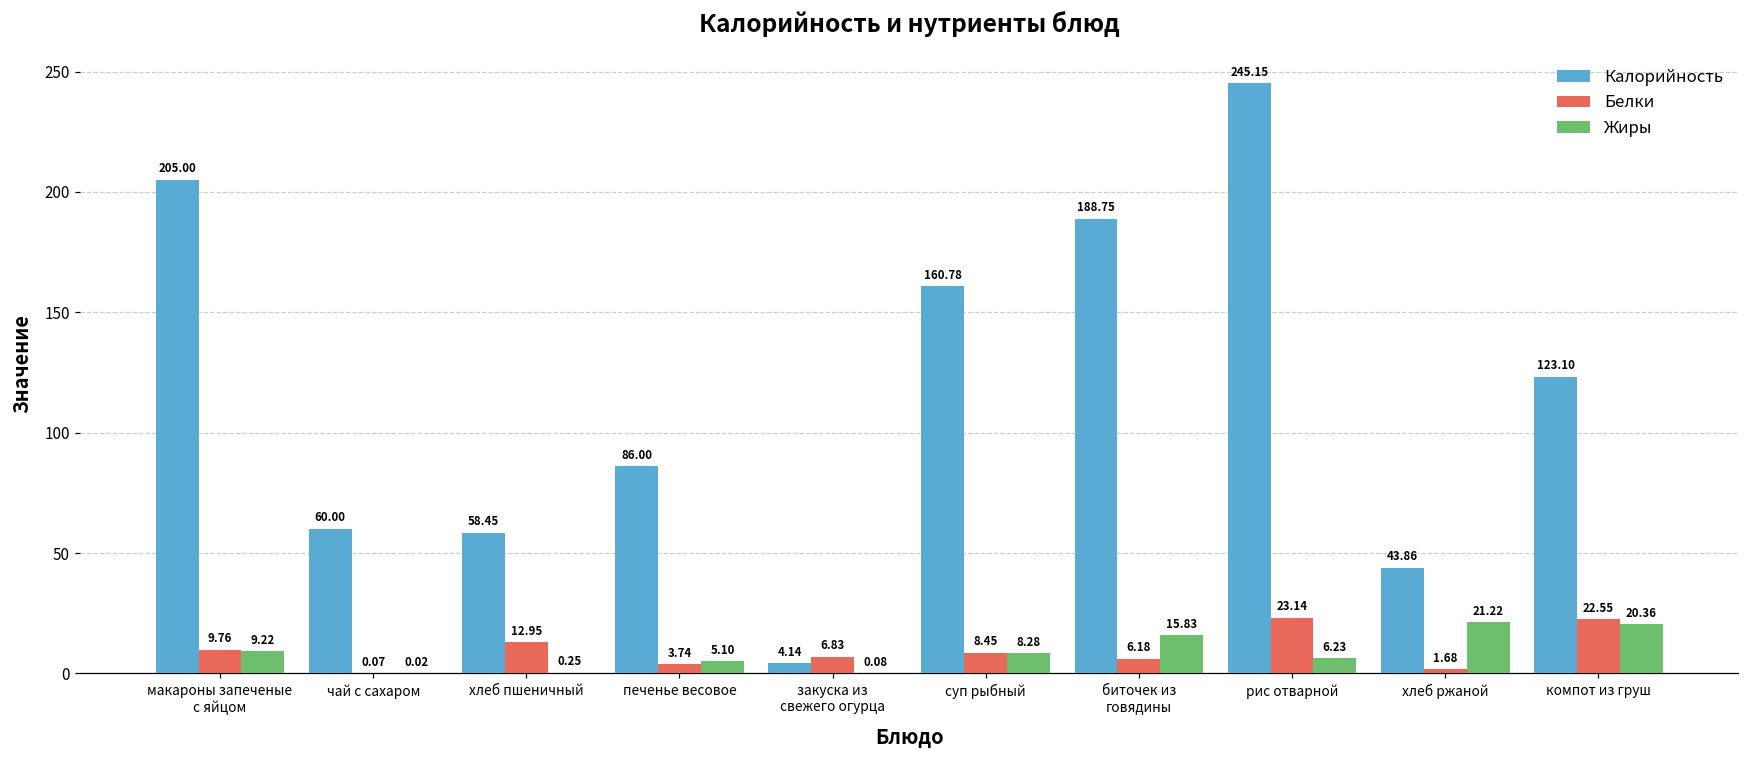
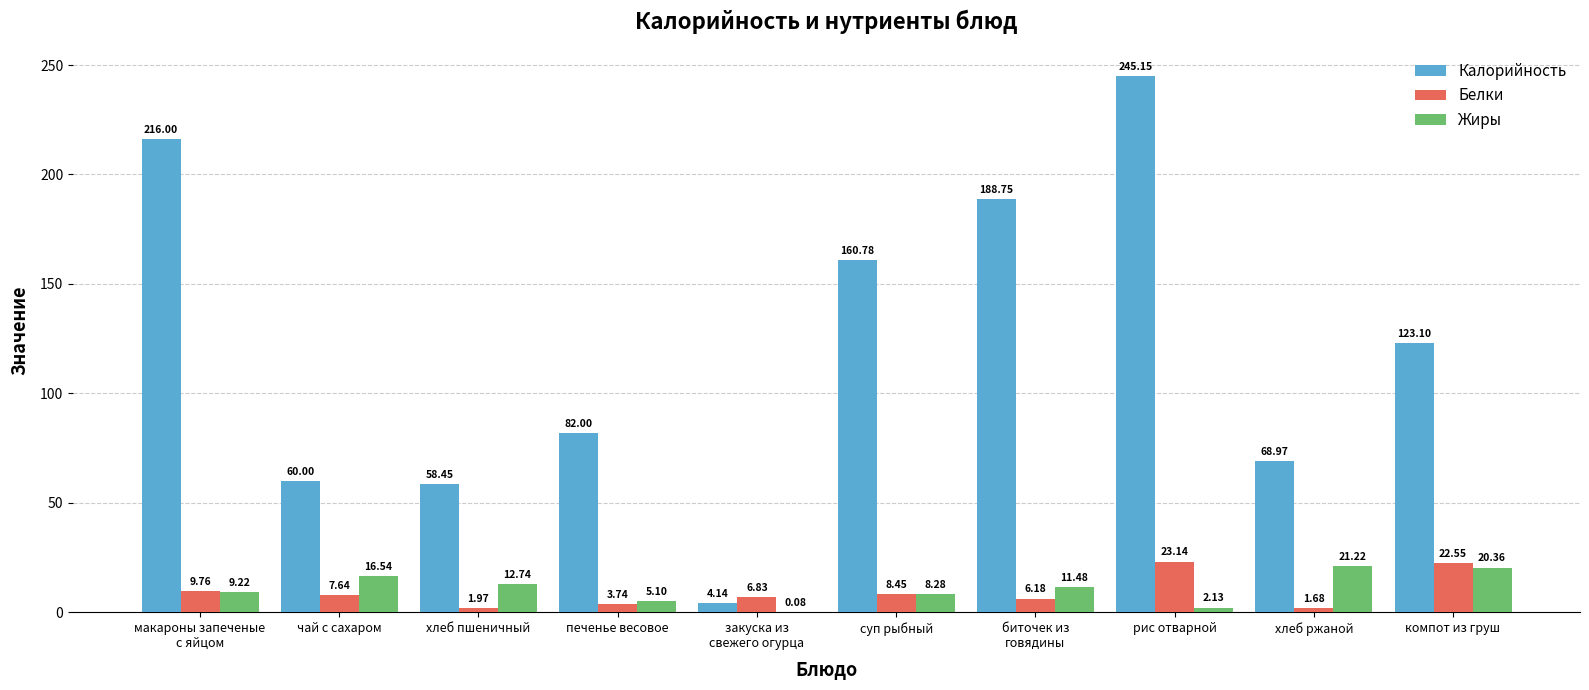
  {
    "Калорийность": {
-     "макароны запеченые с яйцом": 205.00,
+     "макароны запеченые с яйцом": 216.00,
      "чай с сахаром": 60.00,
      "хлеб пшеничный": 58.45,
-     "печенье весовое": 86.00,
+     "печенье весовое": 82.00,
      "закуска из свежего огурца": 4.14,
      "суп рыбный": 160.78,
      "биточек из говядины": 188.75,
      "рис отварной": 245.15,
-     "хлеб ржаной": 43.86,
+     "хлеб ржаной": 68.97,
      "компот из груш": 123.10
    },
    "Белки": {
      "макароны запеченые с яйцом": 9.76,
-     "чай с сахаром": 0.07,
-     "хлеб пшеничный": 12.95,
+     "чай с сахаром": 7.64,
+     "хлеб пшеничный": 1.97,
      "печенье весовое": 3.74,
      "закуска из свежего огурца": 6.83,
      "суп рыбный": 8.45,
      "биточек из говядины": 6.18,
      "рис отварной": 23.14,
      "хлеб ржаной": 1.68,
      "компот из груш": 22.55
    },
    "Жиры": {
      "макароны запеченые с яйцом": 9.22,
-     "чай с сахаром": 0.02,
-     "хлеб пшеничный": 0.25,
+     "чай с сахаром": 16.54,
+     "хлеб пшеничный": 12.74,
      "печенье весовое": 5.10,
      "закуска из свежего огурца": 0.08,
      "суп рыбный": 8.28,
-     "биточек из говядины": 15.83,
-     "рис отварной": 6.23,
+     "биточек из говядины": 11.48,
+     "рис отварной": 2.13,
      "хлеб ржаной": 21.22,
      "компот из груш": 20.36
    }
  }
